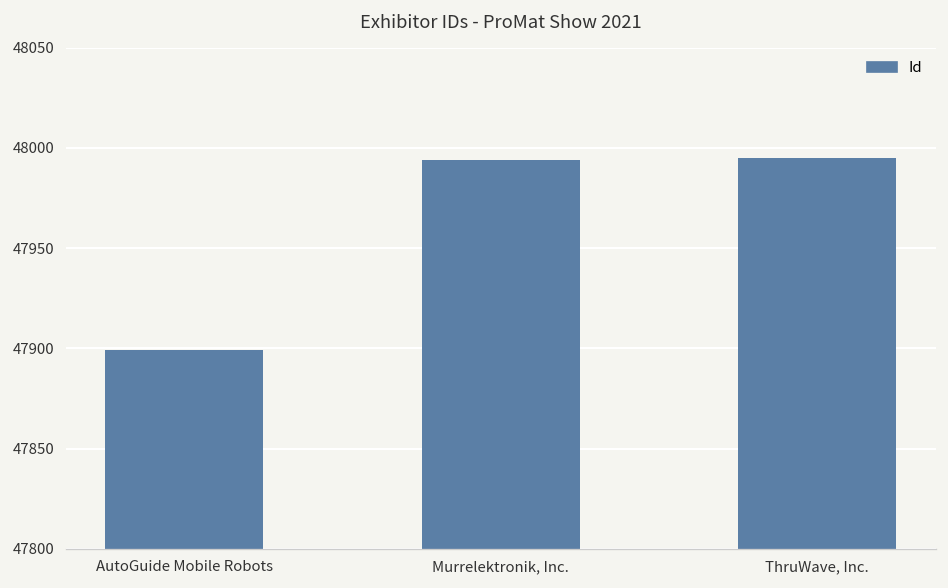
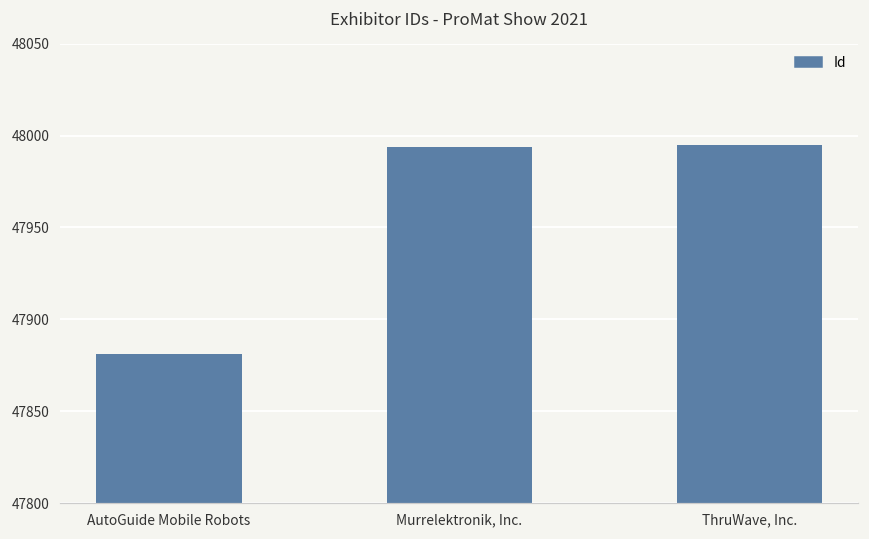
  {
-   "AutoGuide Mobile Robots": 47899,
+   "AutoGuide Mobile Robots": 47881,
    "Murrelektronik, Inc.": 47994,
    "ThruWave, Inc.": 47995
  }
